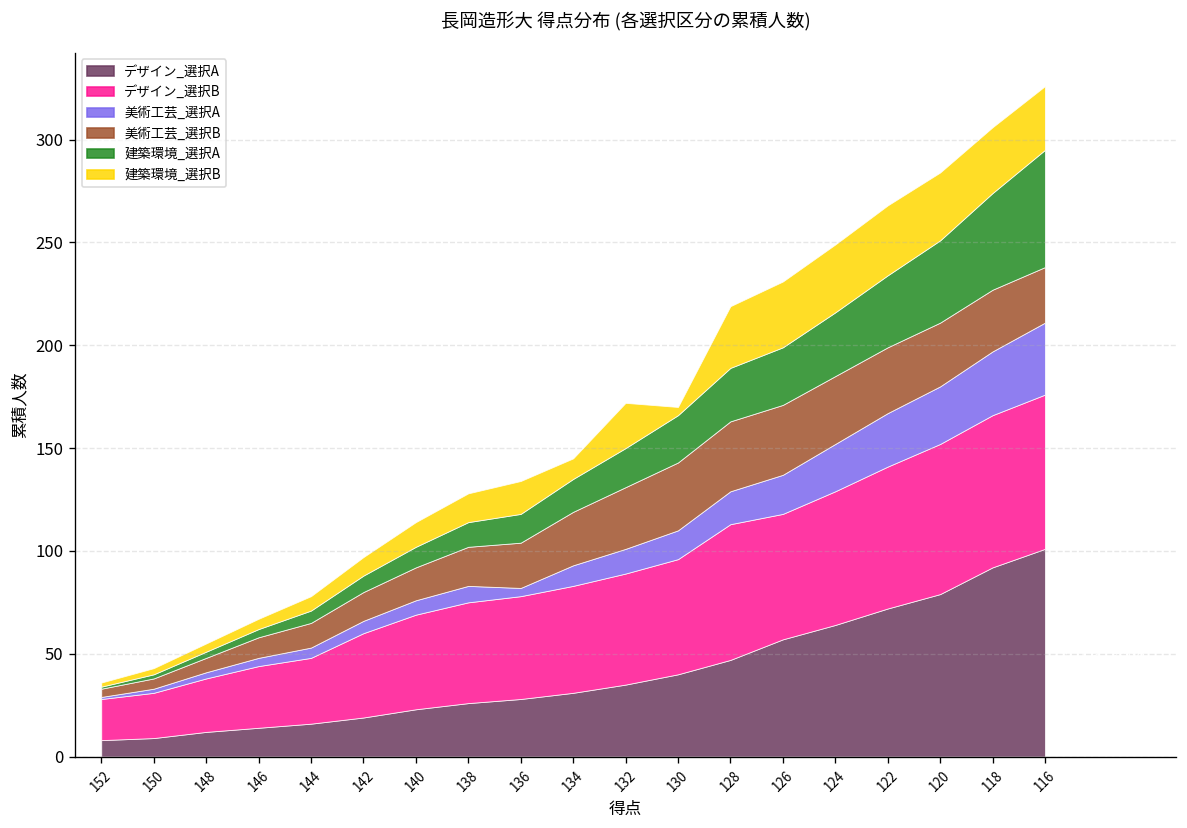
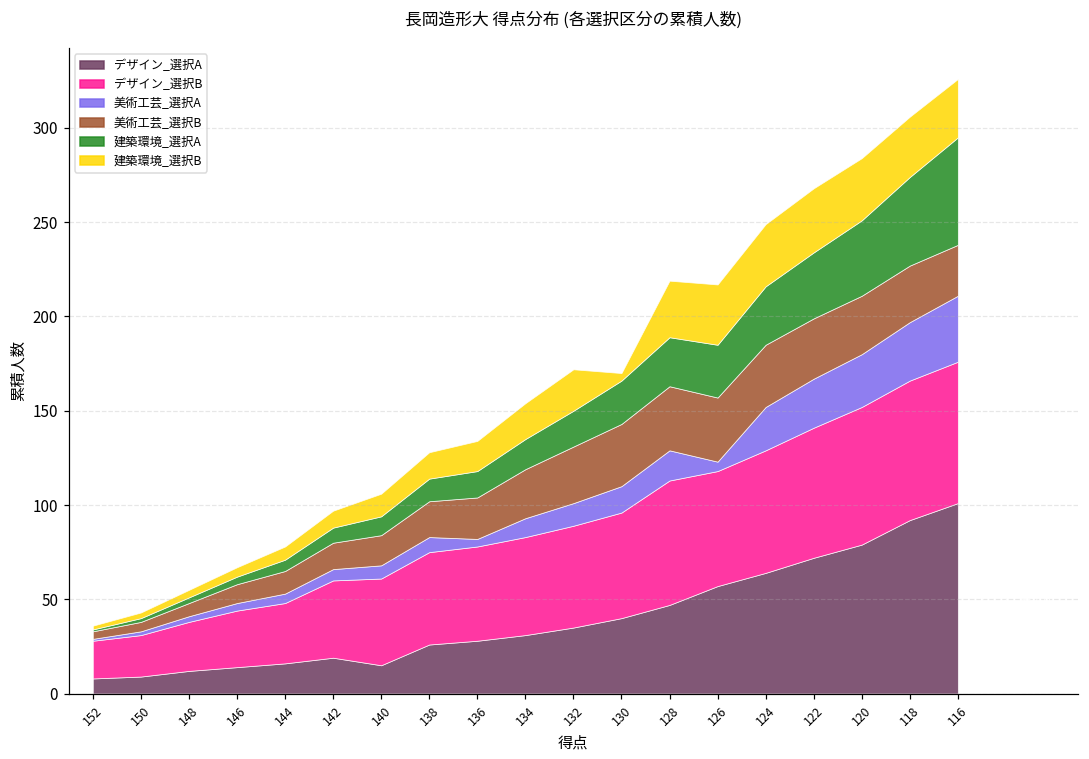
  {
    "デザイン_選択A": {
      "152": 8,
      "150": 9,
      "148": 12,
      "146": 14,
      "144": 16,
      "142": 19,
-     "140": 23,
+     "140": 15,
      "138": 26,
      "136": 28,
      "134": 31,
      "132": 35,
      "130": 40,
      "128": 47,
      "126": 57,
      "124": 64,
      "122": 72,
      "120": 79,
      "118": 92,
      "116": 101
    },
    "デザイン_選択B": {
      "150": 22,
      "148": 26,
      "146": 30,
      "144": 32,
      "142": 41,
      "140": 46,
      "138": 49,
      "136": 50,
      "134": 52,
      "132": 54,
      "130": 56,
      "128": 66,
      "126": 61,
      "124": 65,
      "122": 69,
      "120": 73,
      "118": 74,
      "116": 75
    },
    "美術工芸_選択A": {
      "150": 2,
      "148": 3,
      "146": 4,
      "144": 5,
      "142": 6,
      "140": 7,
      "138": 8,
      "136": 4,
      "134": 10,
      "132": 12,
      "130": 14,
      "128": 16,
-     "126": 19,
+     "126": 5,
      "124": 23,
      "122": 26,
      "120": 28,
      "118": 31,
      "116": 35
    },
    "美術工芸_選択B": {
      "150": 5,
      "148": 7,
      "146": 10,
      "144": 12,
      "142": 14,
      "140": 16,
      "138": 19,
      "136": 22,
      "134": 26,
      "132": 30,
      "130": 33,
      "128": 34,
      "126": 34,
      "124": 33,
      "122": 32,
      "120": 31,
      "118": 30,
      "116": 27
    },
    "建築環境_選択A": {
      "150": 2,
      "148": 3,
      "146": 4,
      "144": 6,
      "142": 8,
      "140": 10,
      "138": 12,
      "136": 14,
      "134": 16,
      "132": 19,
      "130": 23,
      "128": 26,
      "126": 28,
      "124": 31,
      "122": 35,
      "120": 40,
      "118": 47,
      "116": 57
    },
    "建築環境_選択B": {
      "152": 2,
      "150": 3,
      "148": 4,
      "146": 5,
      "144": 7,
      "142": 9,
      "140": 12,
      "138": 14,
      "136": 16,
-     "134": 10,
+     "134": 19,
      "132": 22,
      "130": 4,
      "128": 30,
      "126": 32,
      "124": 33,
      "122": 34,
      "120": 33,
      "118": 32,
      "116": 31
    }
  }
